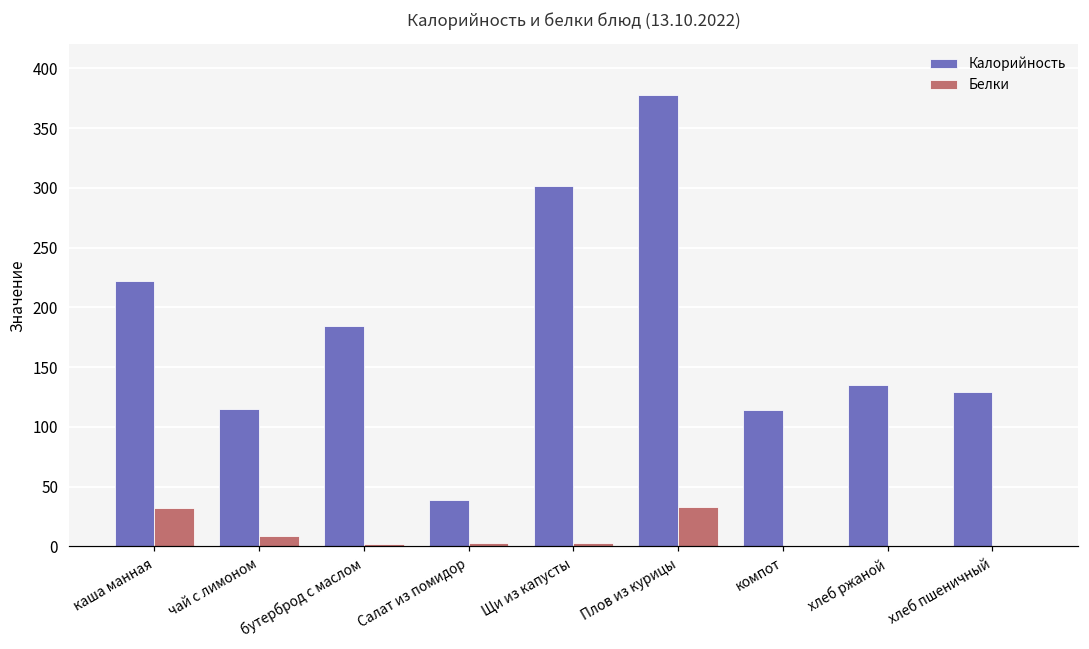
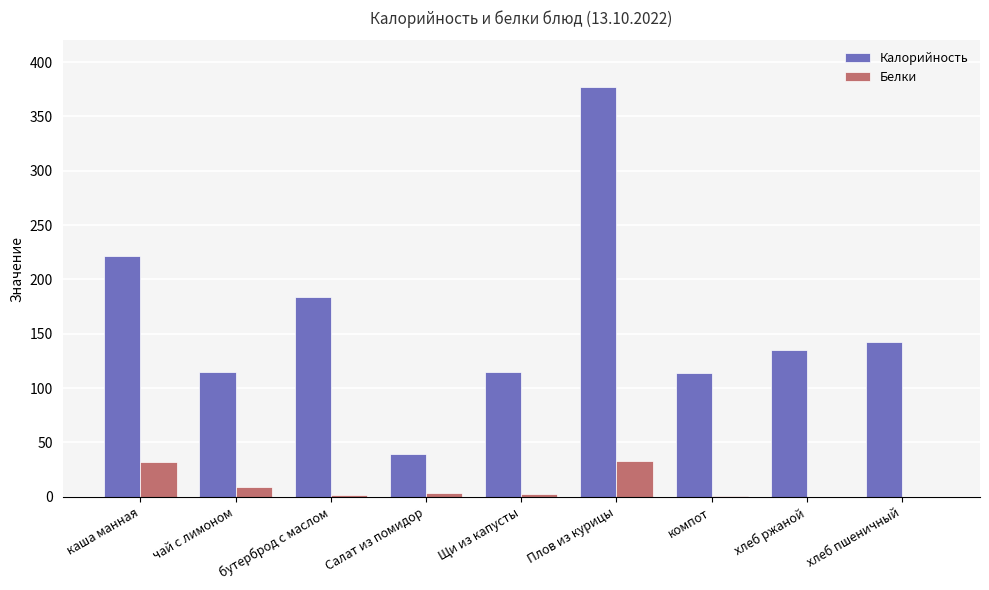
  {
    "Калорийность": {
      "каша манная": 222,
      "чай с лимоном": 115,
      "бутерброд с маслом": 184,
      "Салат из помидор": 39,
-     "Щи из капусты": 302,
+     "Щи из капусты": 114,
      "Плов из курицы": 378,
      "компот": 114,
      "хлеб ржаной": 135,
-     "хлеб пшеничный": 129
+     "хлеб пшеничный": 143
    },
    "Белки": {
      "каша манная": 32,
      "чай с лимоном": 9,
      "Салат из помидор": 3,
      "Щи из капусты": 3,
      "Плов из курицы": 33,
      "хлеб ржаной": 0,
      "хлеб пшеничный": 0
    }
  }
